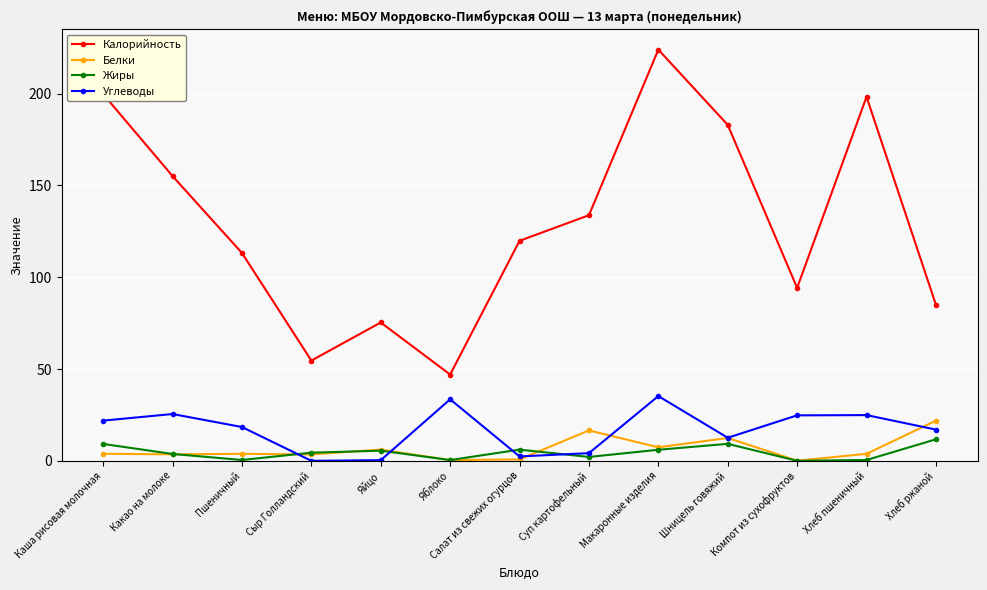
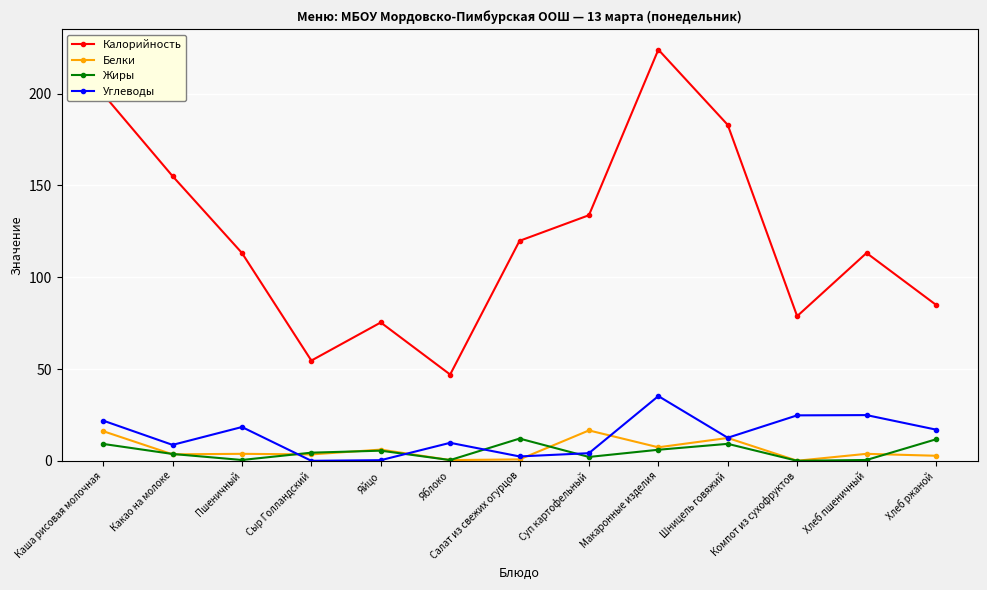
  {
    "Калорийность": {
      "Какао на молоке": 155,
      "Пшеничный": 113,
      "Сыр Голландский": 55,
      "Яйцо": 75,
      "Яблоко": 47,
      "Салат из свежих огурцов": 120,
      "Суп картофельный": 134,
      "Макаронные изделия": 224,
      "Шницель говяжий": 183,
-     "Компот из сухофруктов": 94,
-     "Хлеб пшеничный": 198,
+     "Компот из сухофруктов": 79,
+     "Хлеб пшеничный": 113,
      "Хлеб ржаной": 85
    },
    "Белки": {
-     "Каша рисовая молочная": 4,
+     "Каша рисовая молочная": 16,
      "Пшеничный": 4,
      "Салат из свежих огурцов": 1,
      "Суп картофельный": 17,
      "Хлеб пшеничный": 4,
-     "Хлеб ржаной": 22
+     "Хлеб ржаной": 3
    },
    "Жиры": {
      "Каша рисовая молочная": 9,
      "Пшеничный": 0,
-     "Салат из свежих огурцов": 6,
+     "Салат из свежих огурцов": 12,
      "Суп картофельный": 2,
      "Шницель говяжий": 9,
      "Хлеб пшеничный": 0,
      "Хлеб ржаной": 12
    },
    "Углеводы": {
      "Каша рисовая молочная": 22,
-     "Какао на молоке": 25,
+     "Какао на молоке": 9,
      "Пшеничный": 18,
      "Сыр Голландский": 0,
      "Яйцо": 0,
-     "Яблоко": 34,
+     "Яблоко": 10,
      "Салат из свежих огурцов": 2,
      "Суп картофельный": 4,
      "Макаронные изделия": 35,
      "Компот из сухофруктов": 25,
      "Хлеб пшеничный": 25,
      "Хлеб ржаной": 17
    }
  }
